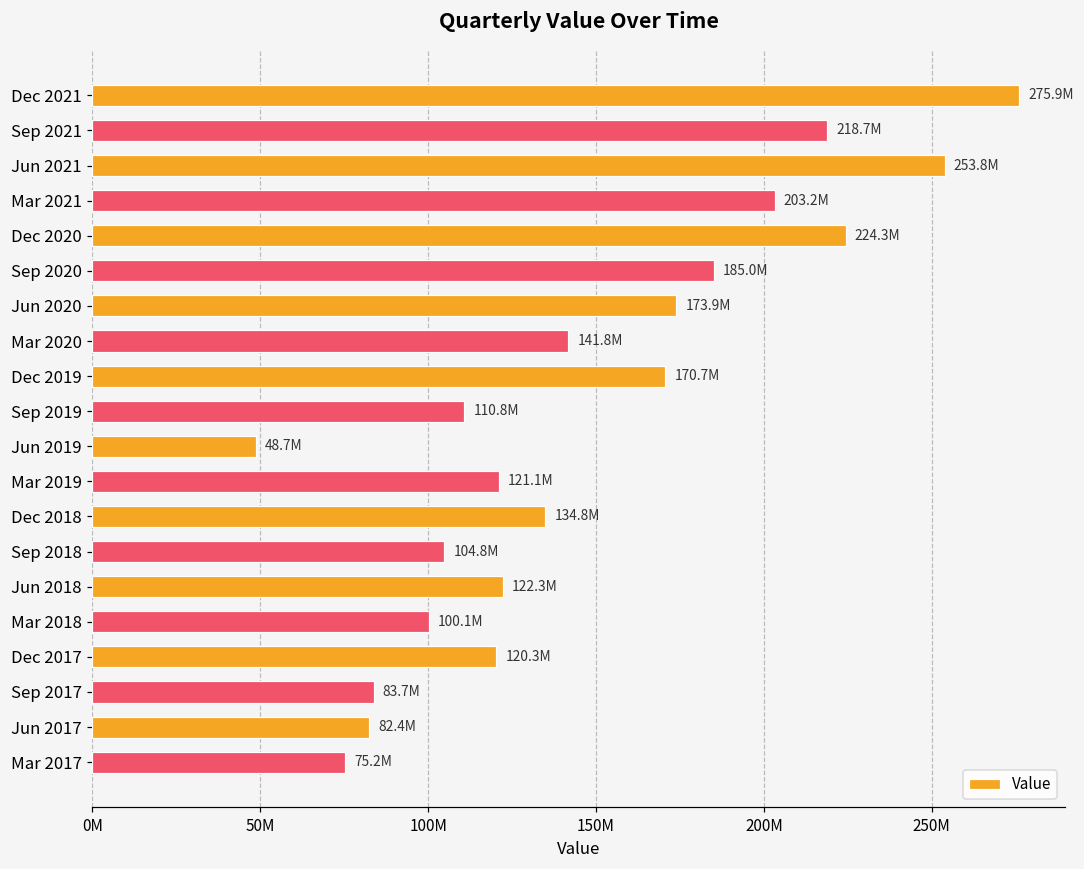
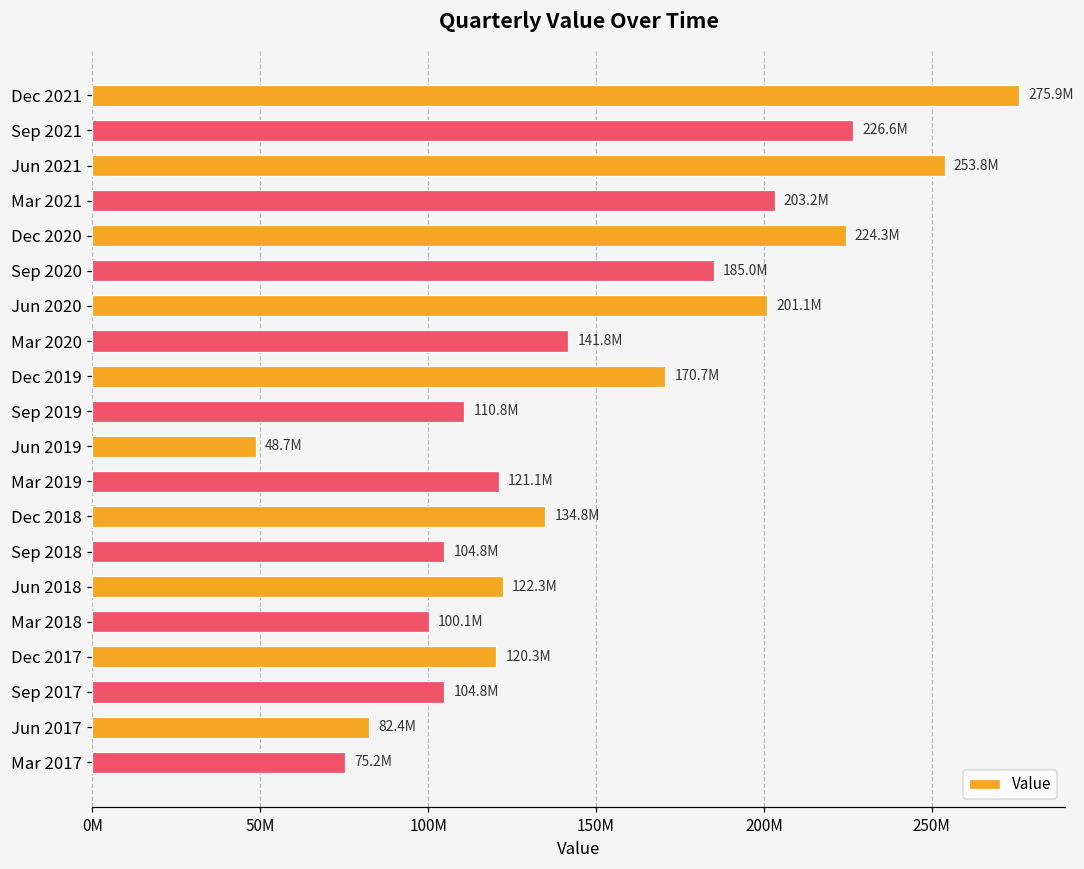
  {
    "Dec 2021": "275.9M",
-   "Sep 2021": "218.7M",
+   "Sep 2021": "226.6M",
    "Jun 2021": "253.8M",
    "Mar 2021": "203.2M",
    "Dec 2020": "224.3M",
    "Sep 2020": "185.0M",
-   "Jun 2020": "173.9M",
+   "Jun 2020": "201.1M",
    "Mar 2020": "141.8M",
    "Dec 2019": "170.7M",
    "Sep 2019": "110.8M",
    "Jun 2019": "48.7M",
    "Mar 2019": "121.1M",
    "Dec 2018": "134.8M",
    "Sep 2018": "104.8M",
    "Jun 2018": "122.3M",
    "Mar 2018": "100.1M",
    "Dec 2017": "120.3M",
-   "Sep 2017": "83.7M",
+   "Sep 2017": "104.8M",
    "Jun 2017": "82.4M",
    "Mar 2017": "75.2M"
  }
